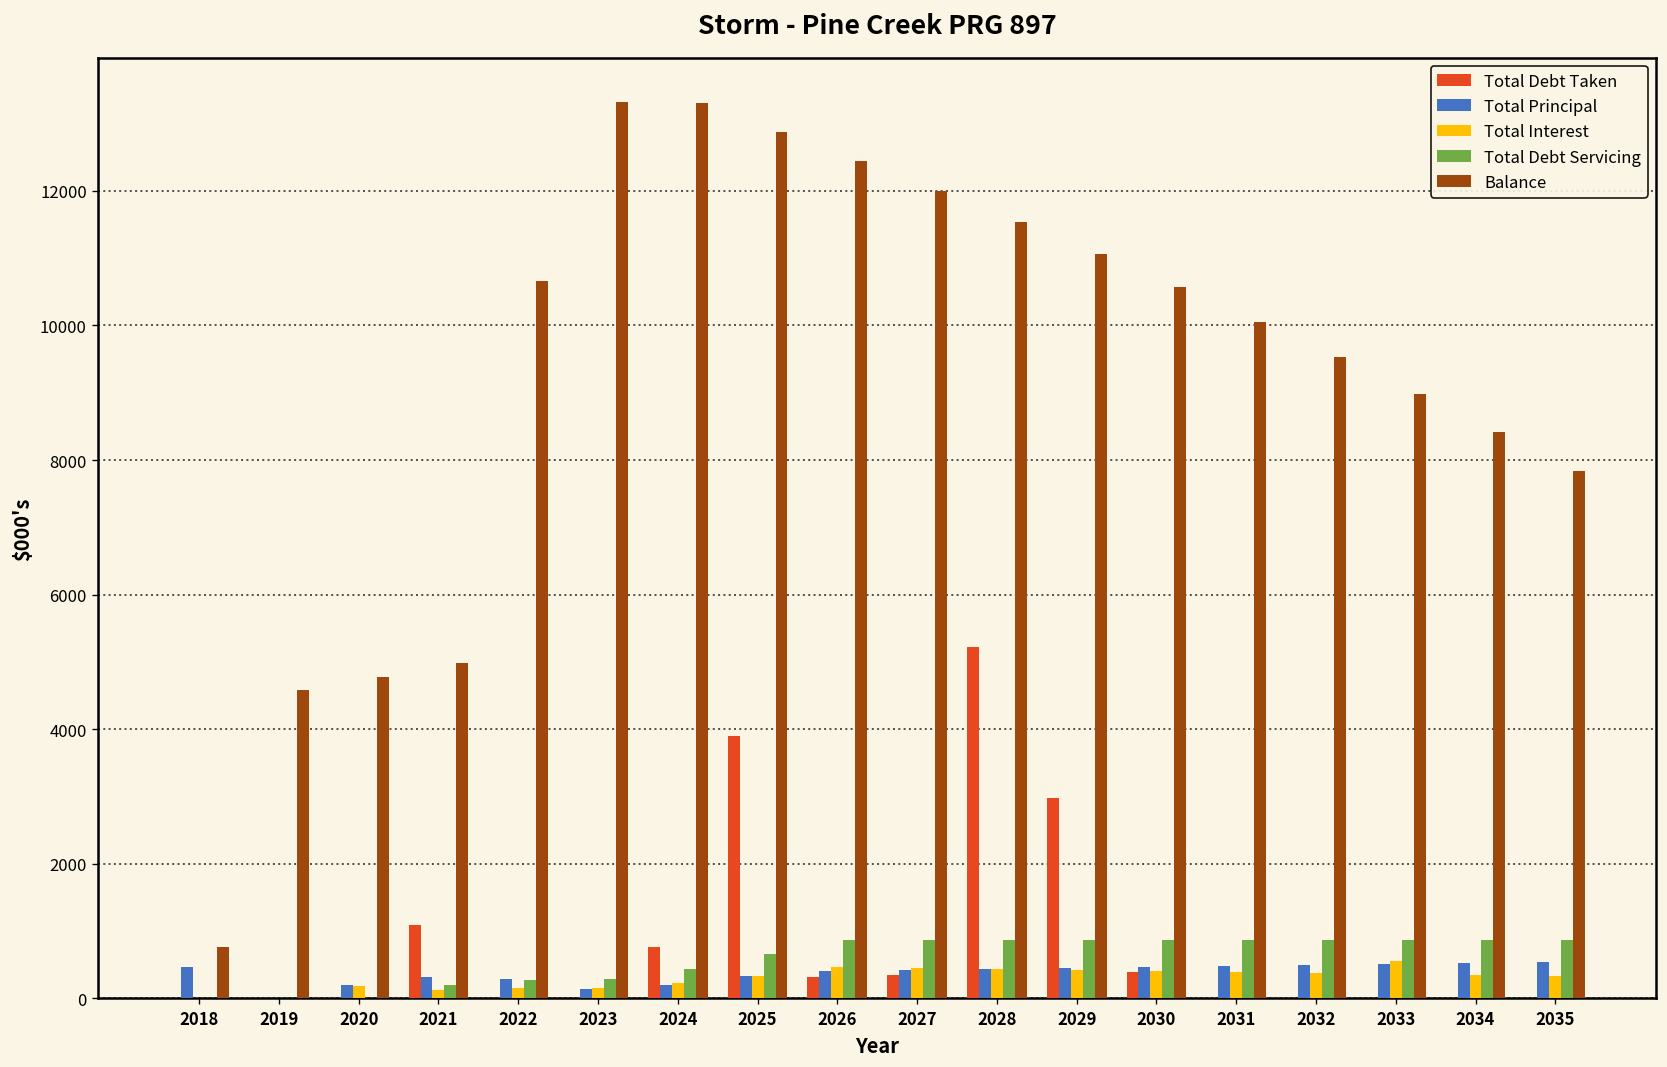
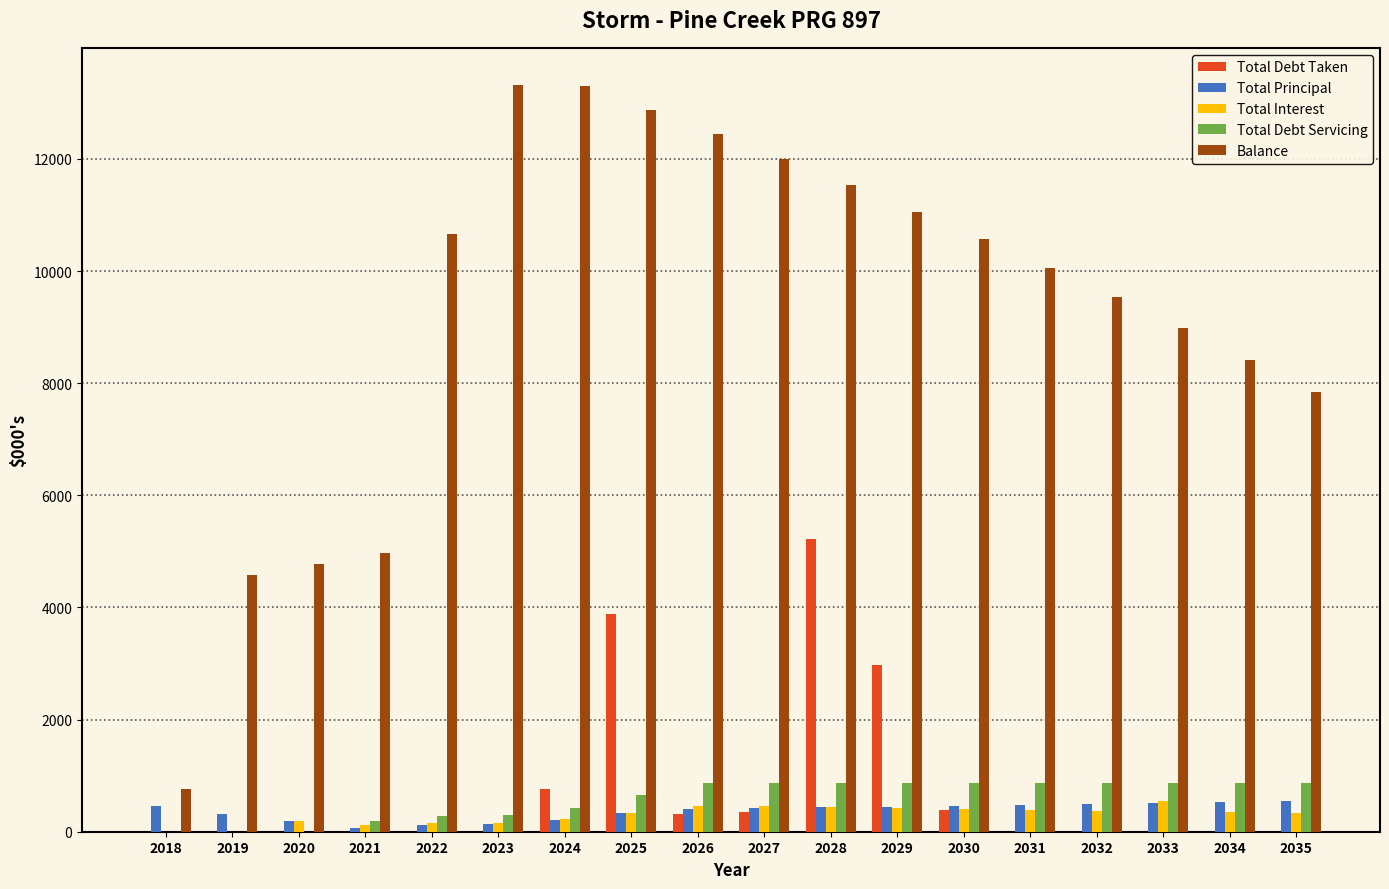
  {
    "Total Debt Taken": {
      "2018": 0,
      "2019": 0,
      "2020": 0,
-     "2021": 1100,
+     "2021": 0,
      "2022": 0,
      "2023": 0,
      "2024": 800,
      "2025": 3900,
      "2026": 300,
      "2027": 300,
      "2028": 5200,
      "2029": 3000,
      "2030": 400,
      "2031": 0,
      "2032": 0,
      "2033": 0,
      "2034": 0,
      "2035": 0
    },
    "Total Principal": {
      "2018": 500,
-     "2019": 0,
+     "2019": 300,
      "2020": 200,
-     "2021": 300,
-     "2022": 300,
+     "2021": 100,
+     "2022": 100,
      "2023": 100,
      "2024": 200,
      "2025": 300,
      "2026": 400,
      "2027": 400,
      "2028": 400,
      "2029": 400,
      "2030": 500,
      "2031": 500,
      "2032": 500,
      "2033": 500,
      "2034": 500,
      "2035": 500
    },
    "Total Interest": {
      "2018": 0,
      "2019": 0,
      "2020": 200,
      "2021": 100,
      "2022": 200,
      "2023": 200,
      "2024": 200,
      "2025": 300,
      "2026": 500,
      "2027": 500,
      "2028": 400,
      "2029": 400,
      "2030": 400,
      "2031": 400,
      "2032": 400,
      "2033": 500,
      "2034": 300,
      "2035": 300
    },
    "Total Debt Servicing": {
      "2018": 0,
      "2019": 0,
      "2020": 0,
      "2021": 200,
      "2022": 300,
      "2023": 300,
      "2024": 400,
      "2025": 700,
      "2026": 900,
      "2027": 900,
      "2028": 900,
      "2029": 900,
      "2030": 900,
      "2031": 900,
      "2032": 900,
      "2033": 900,
      "2034": 900,
      "2035": 900
    },
    "Balance": {
      "2018": 800,
      "2019": 4600,
      "2020": 4800,
      "2021": 5000,
      "2022": 10700,
      "2023": 13300,
      "2024": 13300,
      "2025": 12900,
      "2026": 12400,
      "2027": 12000,
      "2028": 11500,
      "2029": 11100,
      "2030": 10600,
      "2031": 10100,
      "2032": 9500,
      "2033": 9000,
      "2034": 8400,
      "2035": 7800
    }
  }
